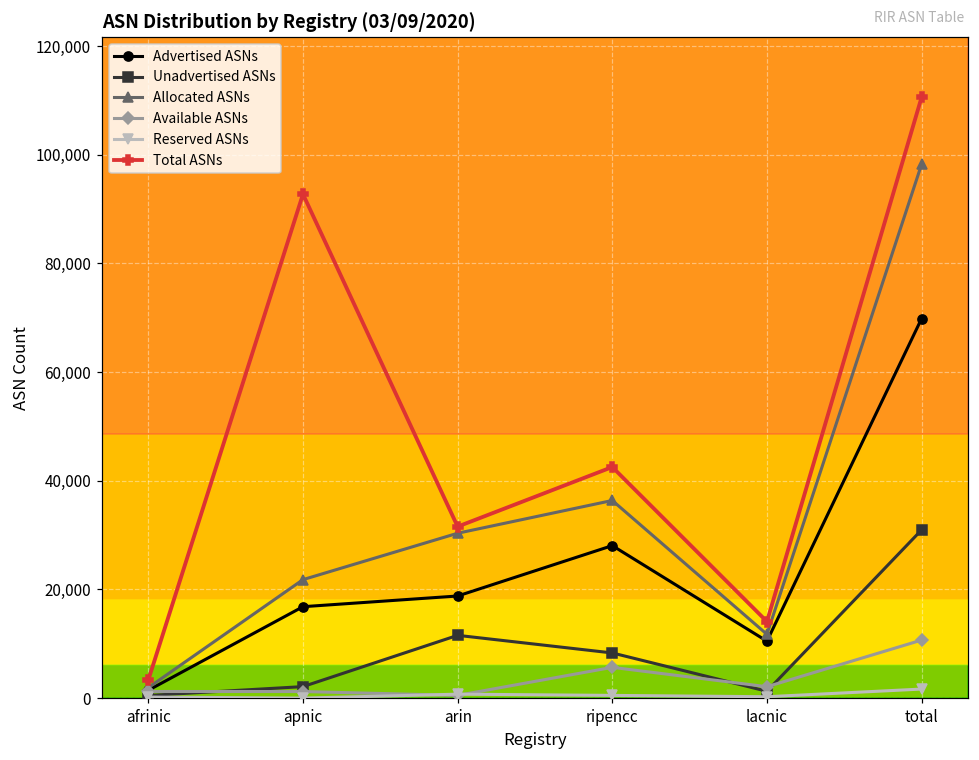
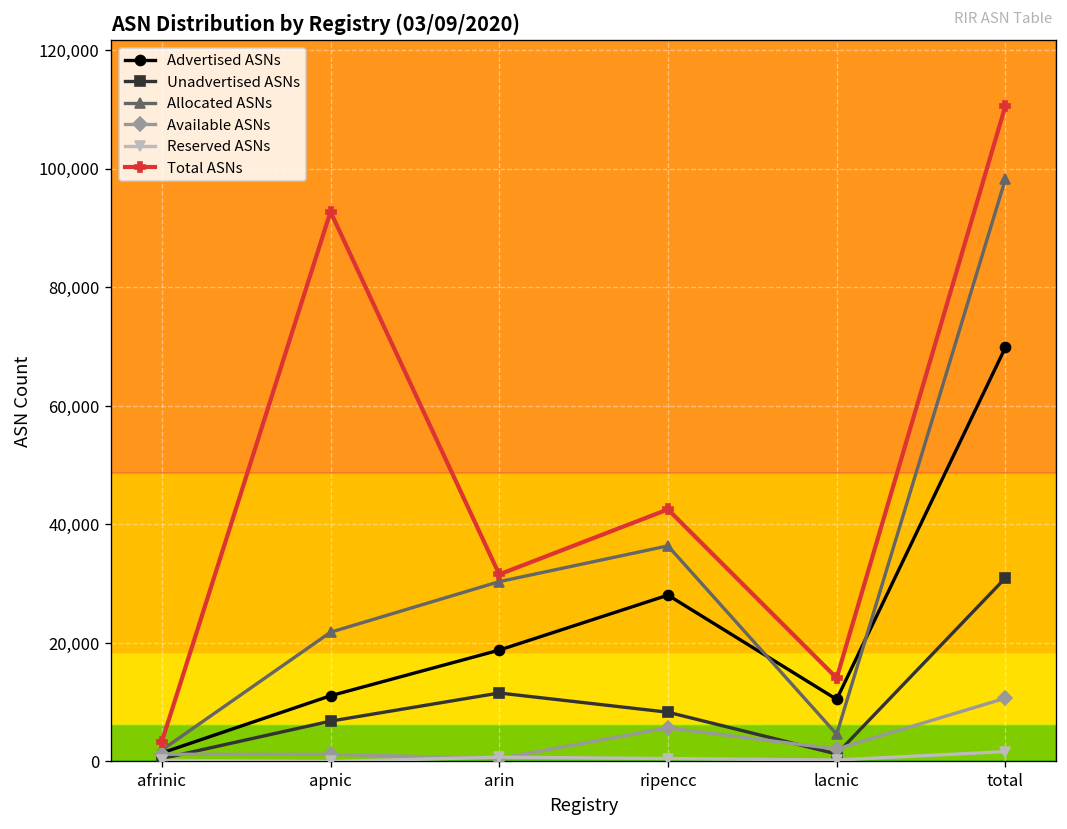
  {
    "Advertised ASNs": {
-     "apnic": "17,000",
+     "apnic": "11,000",
      "arin": "19,000",
      "ripencc": "28,000",
      "lacnic": "10,000",
      "total": "70,000"
    },
    "Unadvertised ASNs": {
-     "apnic": "2,000",
+     "apnic": "7,000",
      "arin": "12,000",
      "ripencc": "8,000",
      "lacnic": "1,000",
      "total": "31,000"
    },
    "Allocated ASNs": {
      "apnic": "22,000",
      "arin": "30,000",
      "ripencc": "36,000",
-     "lacnic": "12,000",
+     "lacnic": "5,000",
      "total": "98,000"
    },
    "Total ASNs": {
      "afrinic": "3,000",
      "apnic": "93,000",
      "arin": "32,000",
      "ripencc": "43,000",
      "lacnic": "14,000",
      "total": "111,000"
    }
  }
